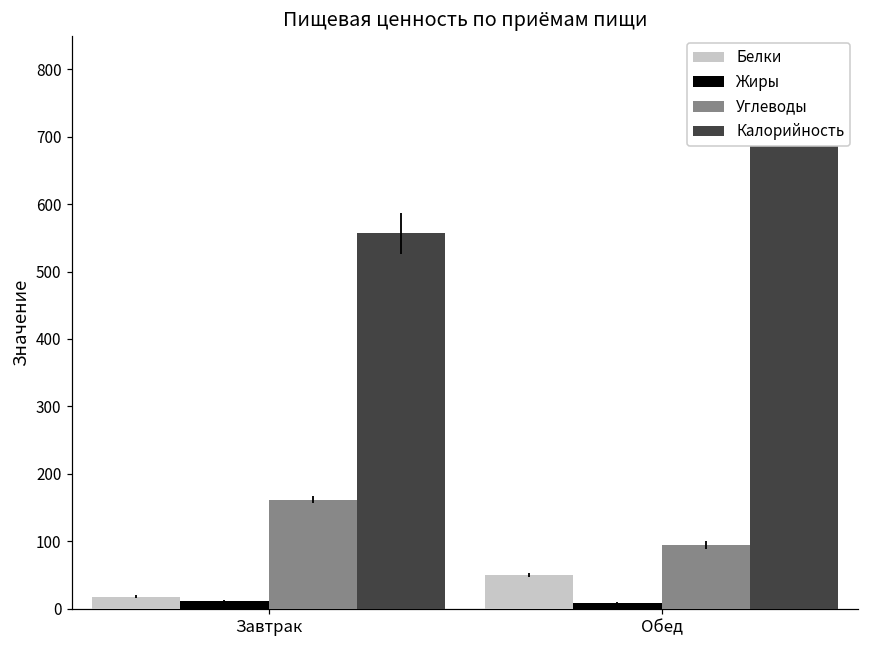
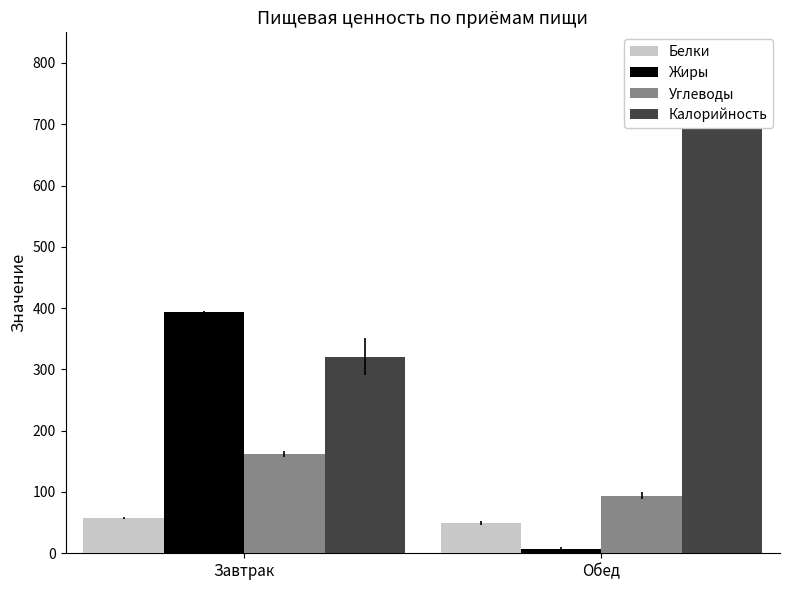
  {
    "Белки": {
-     "Завтрак": 20,
+     "Завтрак": 60,
      "Обед": 50
    },
    "Жиры": {
-     "Завтрак": 10,
+     "Завтрак": 390,
      "Обед": 10
    },
    "Углеводы": {
      "Завтрак": 160,
      "Обед": 90
    },
    "Калорийность": {
-     "Завтрак": 560
+     "Завтрак": 320
    }
  }
